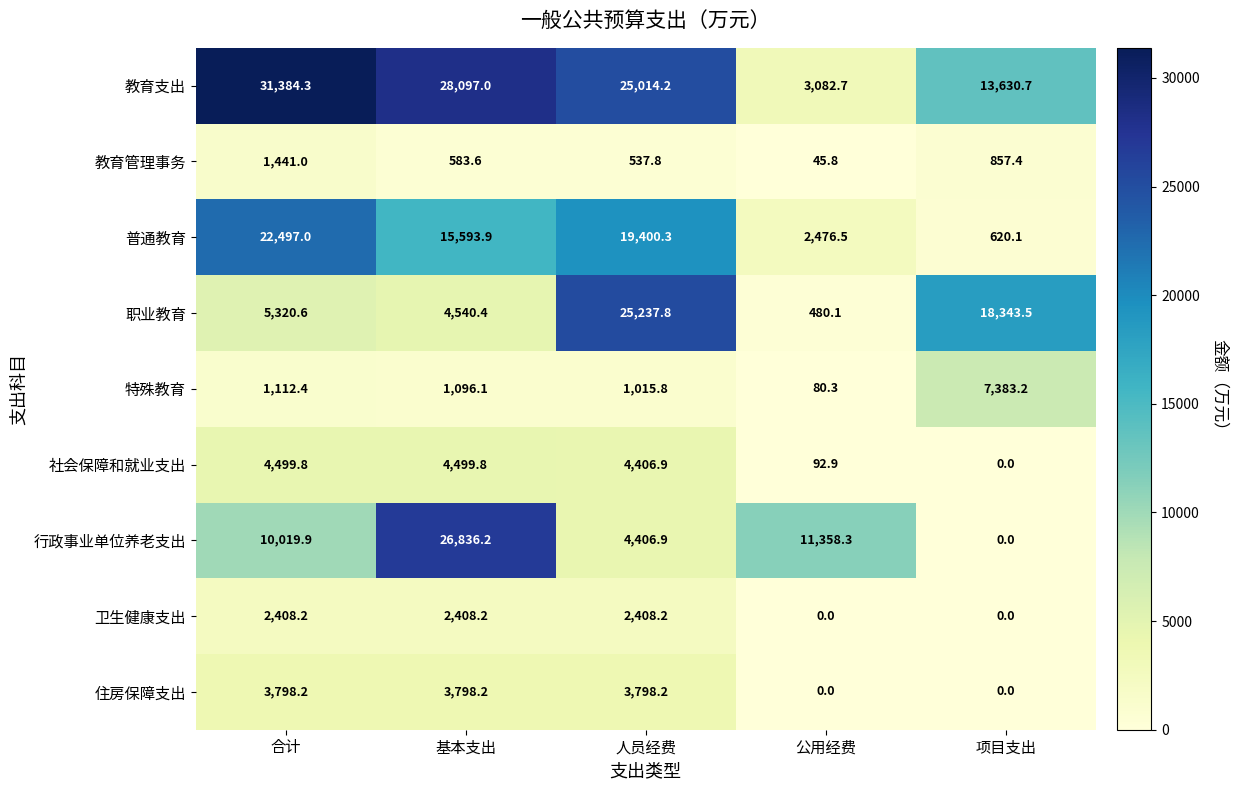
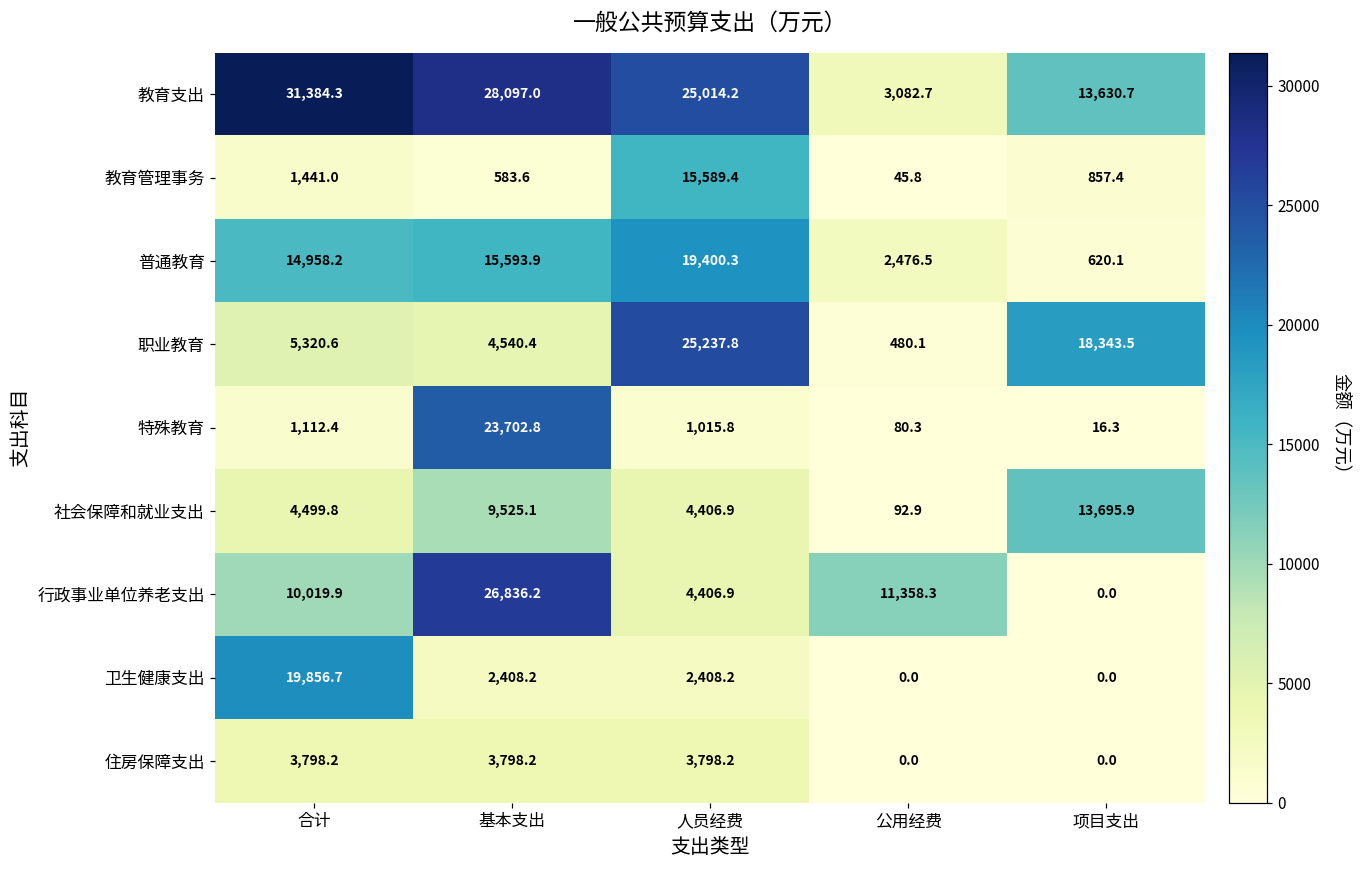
  {
    "教育支出": {
      "合计": "31,384.3",
      "基本支出": "28,097.0",
      "人员经费": "25,014.2",
      "公用经费": "3,082.7",
      "项目支出": "13,630.7"
    },
    "教育管理事务": {
      "合计": "1,441.0",
      "基本支出": "583.6",
-     "人员经费": "537.8",
+     "人员经费": "15,589.4",
      "公用经费": "45.8",
      "项目支出": "857.4"
    },
    "普通教育": {
-     "合计": "22,497.0",
+     "合计": "14,958.2",
      "基本支出": "15,593.9",
      "人员经费": "19,400.3",
      "公用经费": "2,476.5",
      "项目支出": "620.1"
    },
    "职业教育": {
      "合计": "5,320.6",
      "基本支出": "4,540.4",
      "人员经费": "25,237.8",
      "公用经费": "480.1",
      "项目支出": "18,343.5"
    },
    "特殊教育": {
      "合计": "1,112.4",
-     "基本支出": "1,096.1",
+     "基本支出": "23,702.8",
      "人员经费": "1,015.8",
      "公用经费": "80.3",
-     "项目支出": "7,383.2"
+     "项目支出": "16.3"
    },
    "社会保障和就业支出": {
      "合计": "4,499.8",
-     "基本支出": "4,499.8",
+     "基本支出": "9,525.1",
      "人员经费": "4,406.9",
      "公用经费": "92.9",
-     "项目支出": "0.0"
+     "项目支出": "13,695.9"
    },
    "行政事业单位养老支出": {
      "合计": "10,019.9",
      "基本支出": "26,836.2",
      "人员经费": "4,406.9",
      "公用经费": "11,358.3",
      "项目支出": "0.0"
    },
    "卫生健康支出": {
-     "合计": "2,408.2",
+     "合计": "19,856.7",
      "基本支出": "2,408.2",
      "人员经费": "2,408.2",
      "公用经费": "0.0",
      "项目支出": "0.0"
    },
    "住房保障支出": {
      "合计": "3,798.2",
      "基本支出": "3,798.2",
      "人员经费": "3,798.2",
      "公用经费": "0.0",
      "项目支出": "0.0"
    }
  }
